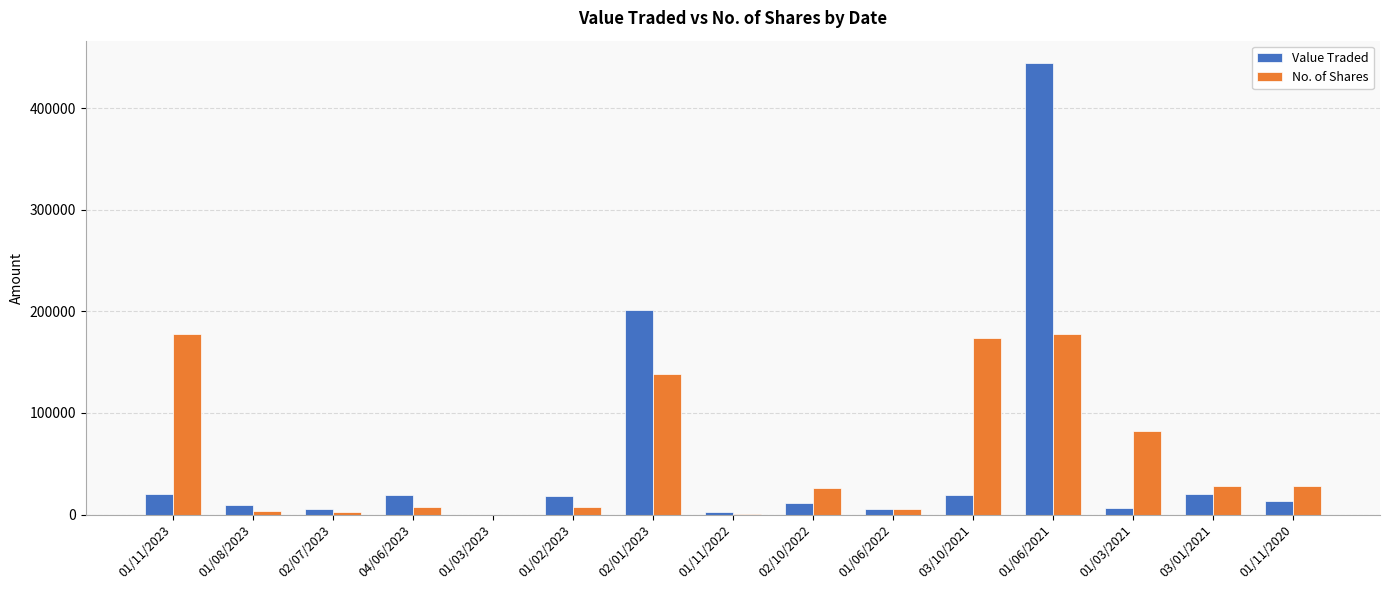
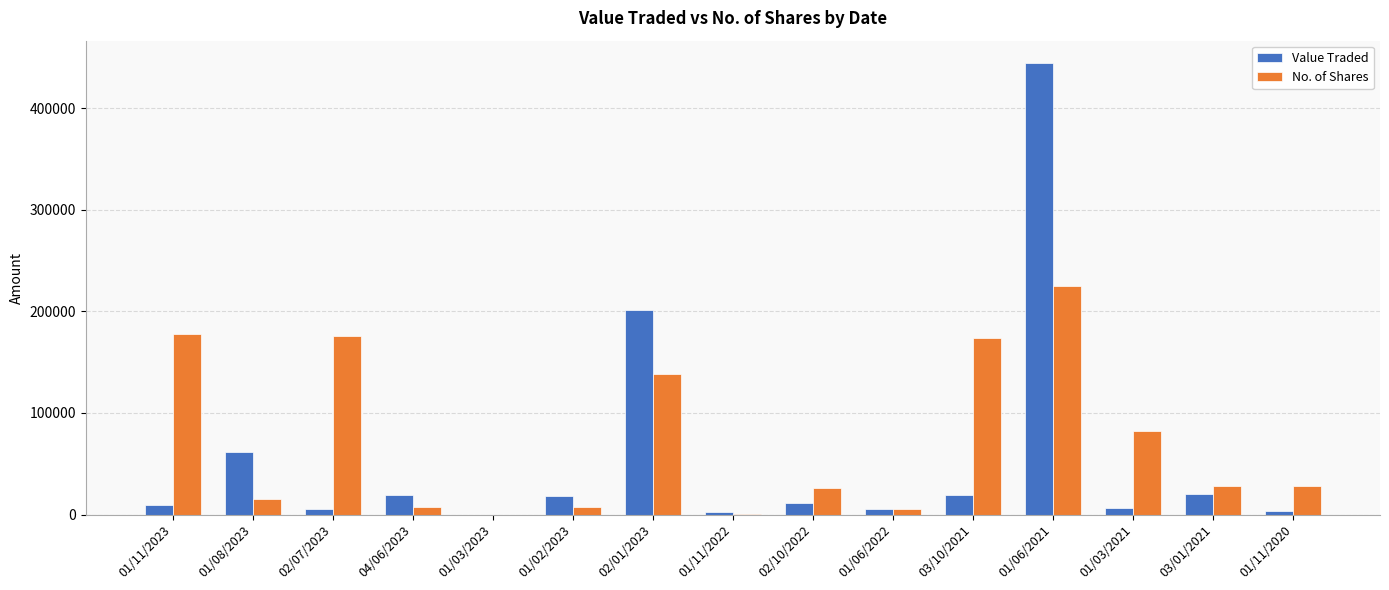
  {
    "Value Traded": {
-     "01/11/2023": 20000,
-     "01/08/2023": 9000,
+     "01/11/2023": 9000,
+     "01/08/2023": 62000,
      "02/07/2023": 6000,
      "04/06/2023": 20000,
      "01/02/2023": 18000,
      "02/01/2023": 201000,
      "02/10/2022": 11000,
      "01/06/2022": 6000,
      "03/10/2021": 20000,
      "01/06/2021": 444000,
      "01/03/2021": 7000,
      "03/01/2021": 20000,
-     "01/11/2020": 13000
+     "01/11/2020": 4000
    },
    "No. of Shares": {
      "01/11/2023": 178000,
-     "01/08/2023": 3000,
-     "02/07/2023": 2000,
+     "01/08/2023": 16000,
+     "02/07/2023": 175000,
      "04/06/2023": 7000,
      "01/02/2023": 7000,
      "02/01/2023": 139000,
      "02/10/2022": 26000,
      "01/06/2022": 6000,
      "03/10/2021": 174000,
-     "01/06/2021": 178000,
+     "01/06/2021": 225000,
      "01/03/2021": 82000,
      "03/01/2021": 28000,
      "01/11/2020": 28000
    }
  }
